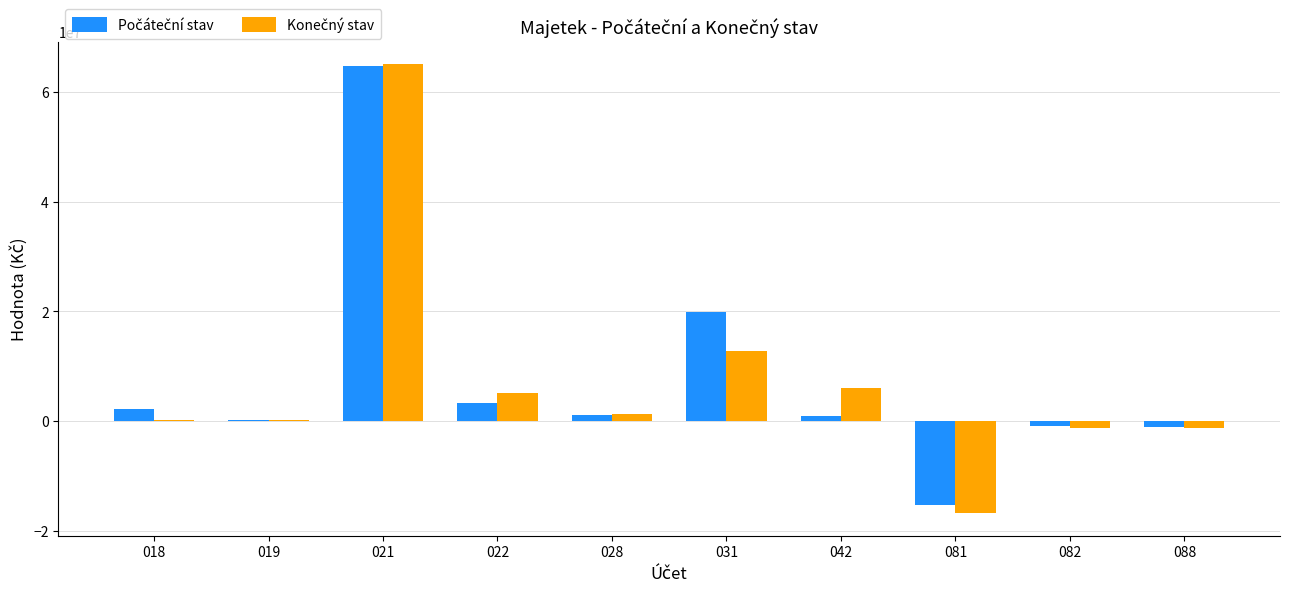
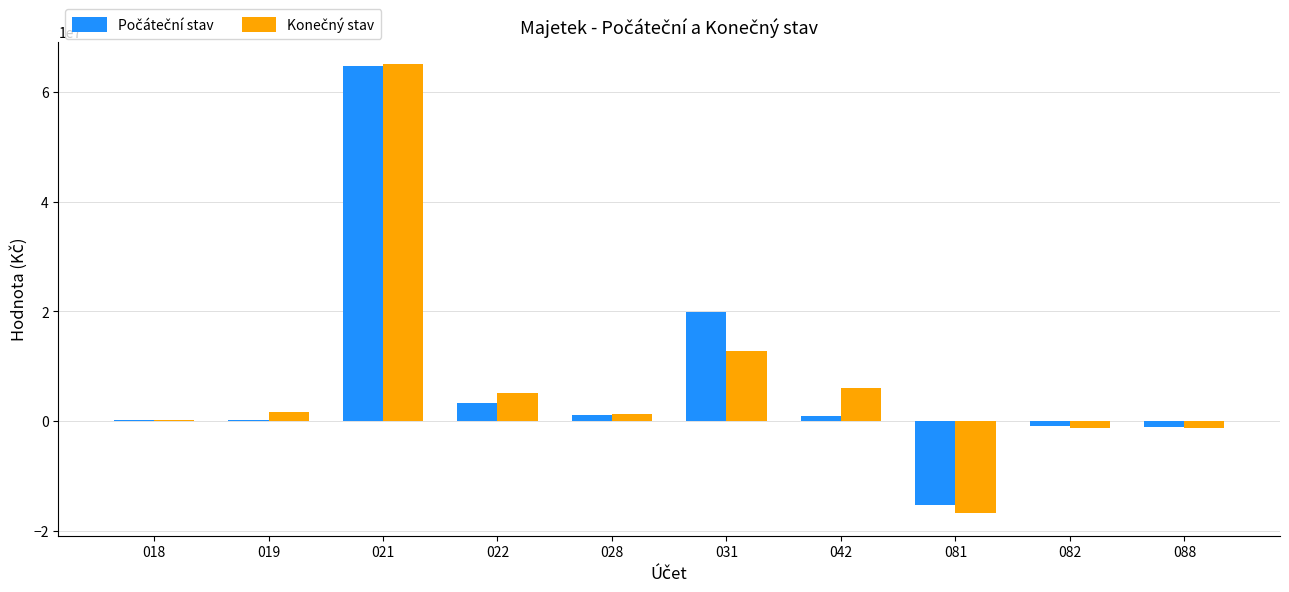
  {
    "Počáteční stav": {
-     "018": 2000000,
+     "018": 0,
      "021": 65000000,
      "022": 3000000,
      "028": 1000000,
      "031": 20000000,
      "042": 1000000,
      "081": -15000000,
      "082": -1000000,
      "088": -1000000
    },
    "Konečný stav": {
-     "019": 0,
+     "019": 2000000,
      "021": 65000000,
      "022": 5000000,
      "028": 1000000,
      "031": 13000000,
      "042": 6000000,
      "081": -17000000,
      "082": -1000000,
      "088": -1000000
    }
  }
